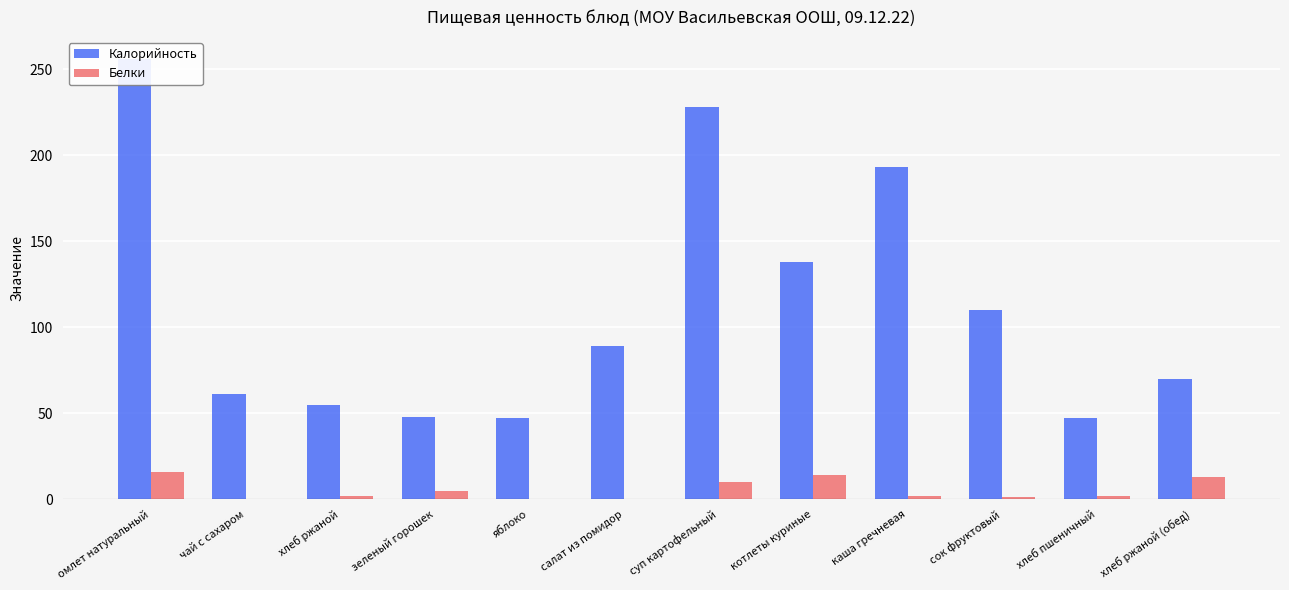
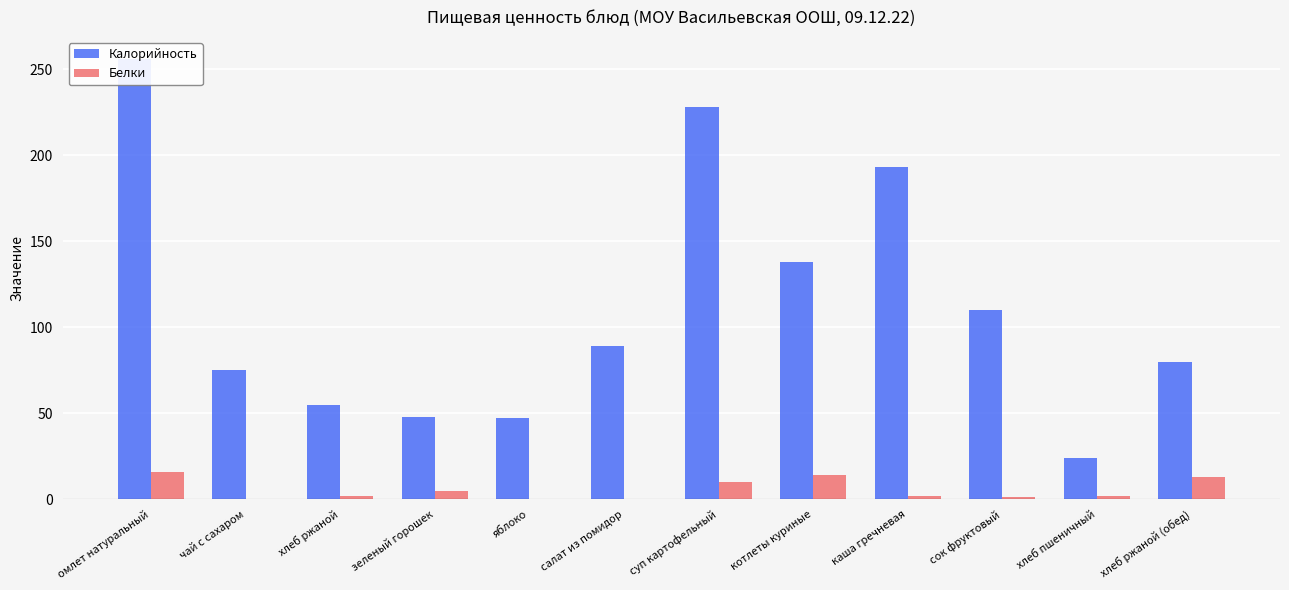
  {
    "Калорийность": {
-     "чай с сахаром": 61,
+     "чай с сахаром": 75,
      "хлеб ржаной": 55,
      "зеленый горошек": 48,
      "яблоко": 47,
      "салат из помидор": 89,
      "суп картофельный": 228,
      "котлеты куриные": 138,
      "каша гречневая": 193,
      "сок фруктовый": 110,
-     "хлеб пшеничный": 47,
-     "хлеб ржаной (обед)": 70
+     "хлеб пшеничный": 24,
+     "хлеб ржаной (обед)": 80
    },
    "Белки": {
      "омлет натуральный": 16,
      "чай с сахаром": 0,
      "хлеб ржаной": 2,
      "зеленый горошек": 5,
      "яблоко": 0,
      "салат из помидор": 0,
      "суп картофельный": 10,
      "котлеты куриные": 14,
      "каша гречневая": 2,
      "хлеб пшеничный": 2,
      "хлеб ржаной (обед)": 13
    }
  }
